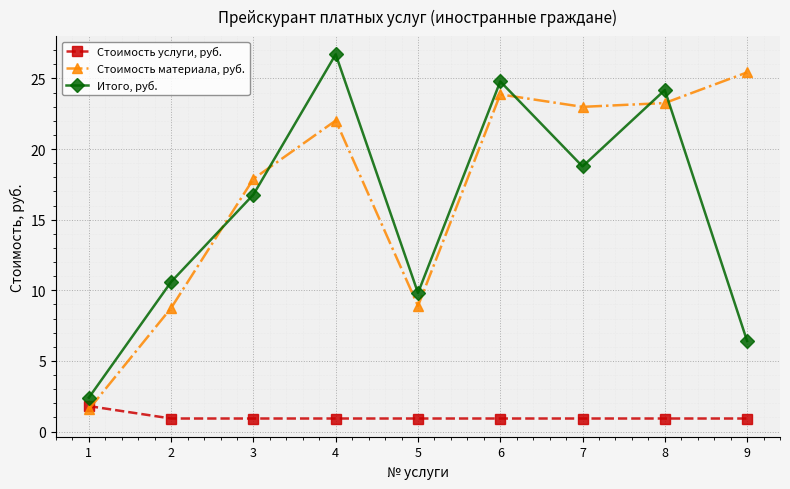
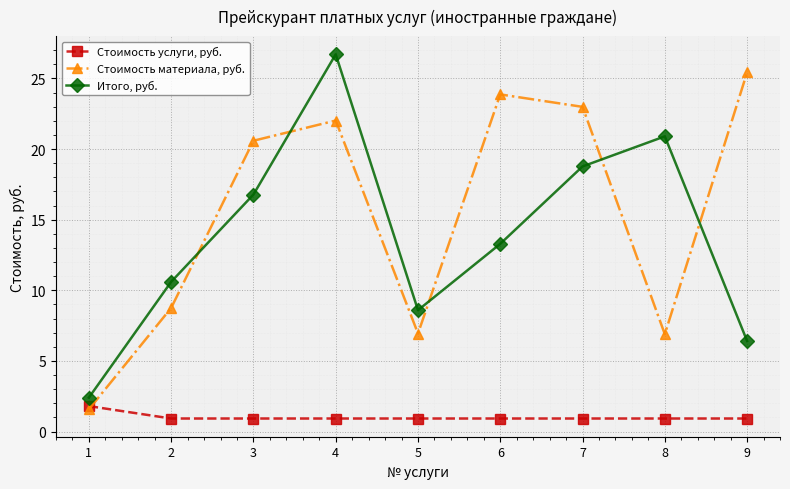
  {
    "Стоимость услуги, руб.": {
      "1": 1.8,
      "2": 0.9,
      "3": 0.9,
      "4": 0.9,
      "5": 0.9,
      "6": 0.9,
      "7": 0.9,
      "8": 0.9,
      "9": 0.9
    },
    "Стоимость материала, руб.": {
      "1": 1.6,
      "2": 8.8,
-     "3": 17.9,
+     "3": 20.6,
      "4": 22.0,
-     "5": 8.9,
+     "5": 6.9,
      "6": 23.9,
      "7": 23.0,
-     "8": 23.3,
+     "8": 6.9,
      "9": 25.4
    },
    "Итого, руб.": {
      "1": 2.4,
      "2": 10.6,
      "3": 16.8,
      "4": 26.7,
-     "5": 9.8,
-     "6": 24.8,
+     "5": 8.6,
+     "6": 13.3,
      "7": 18.8,
-     "8": 24.2,
+     "8": 20.9,
      "9": 6.4
    }
  }
